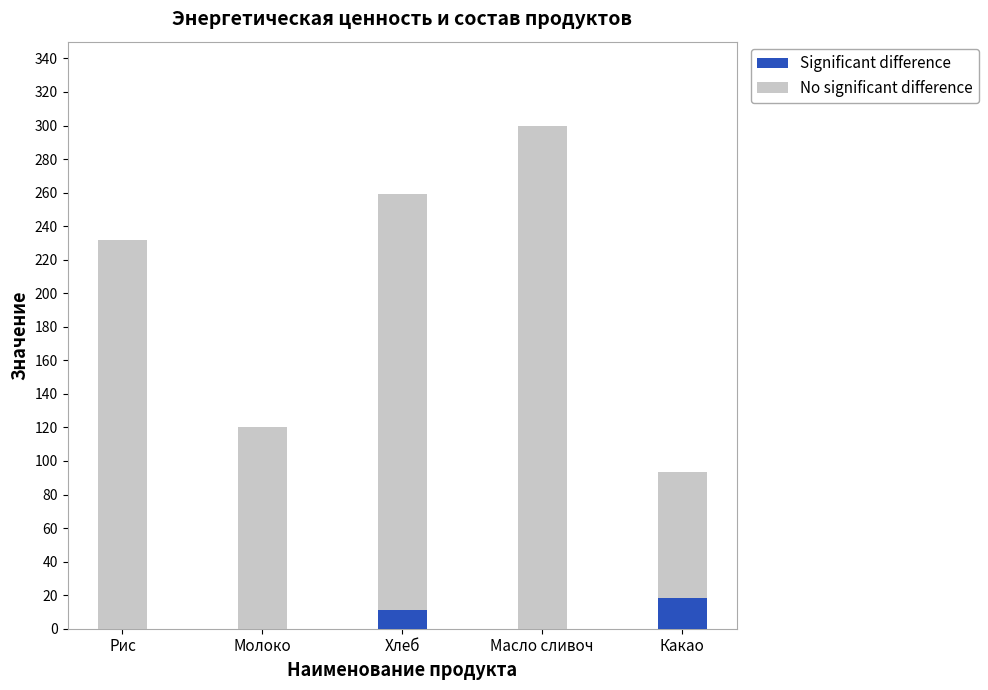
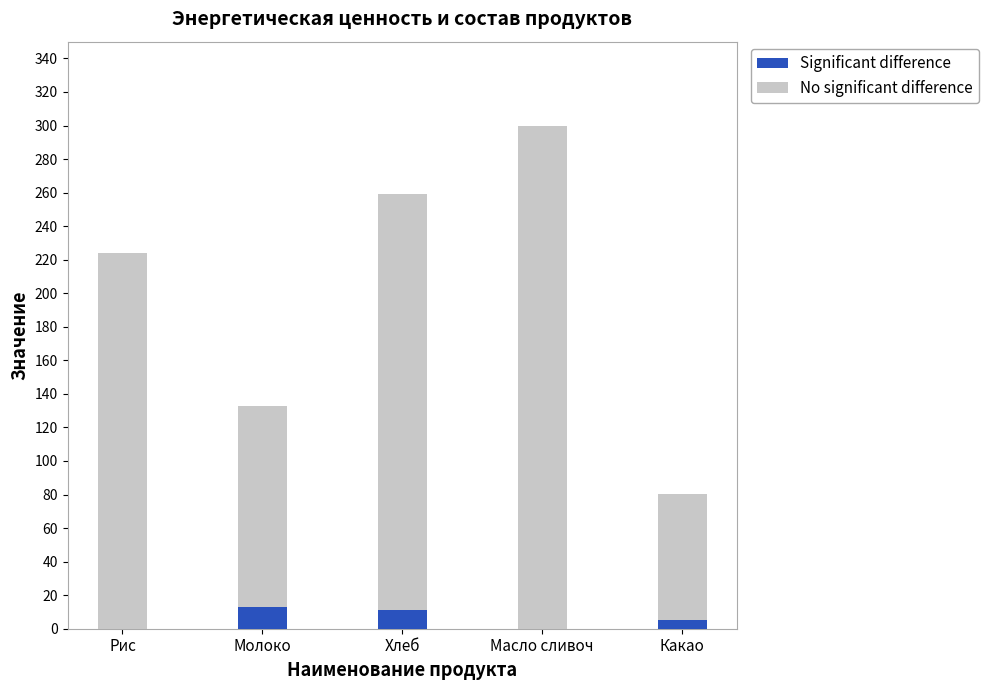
  {
    "Significant difference": {
      "Рис": 0,
-     "Молоко": 0,
+     "Молоко": 13,
      "Хлеб": 11,
      "Масло сливоч": 0,
-     "Какао": 18
+     "Какао": 5
    },
    "No significant difference": {
-     "Рис": 232,
+     "Рис": 224,
      "Молоко": 120,
      "Хлеб": 248,
      "Масло сливоч": 300,
      "Какао": 75
    }
  }
